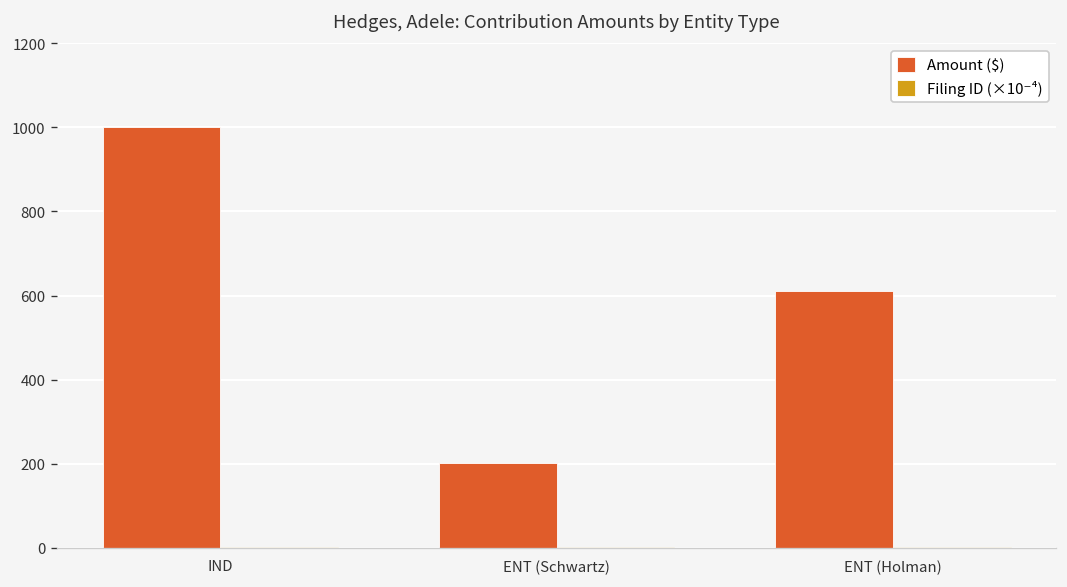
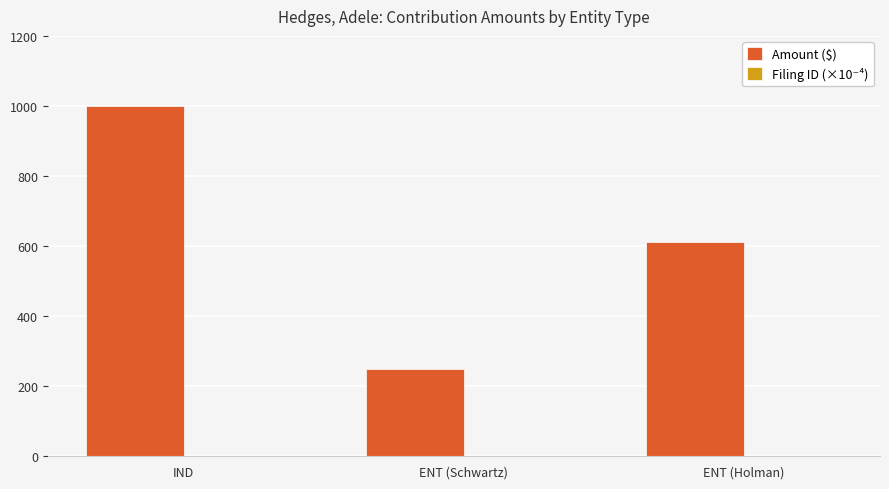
  {
    "Amount ($)": {
      "IND": 1000,
-     "ENT (Schwartz)": 200,
+     "ENT (Schwartz)": 250,
      "ENT (Holman)": 610
    }
  }
